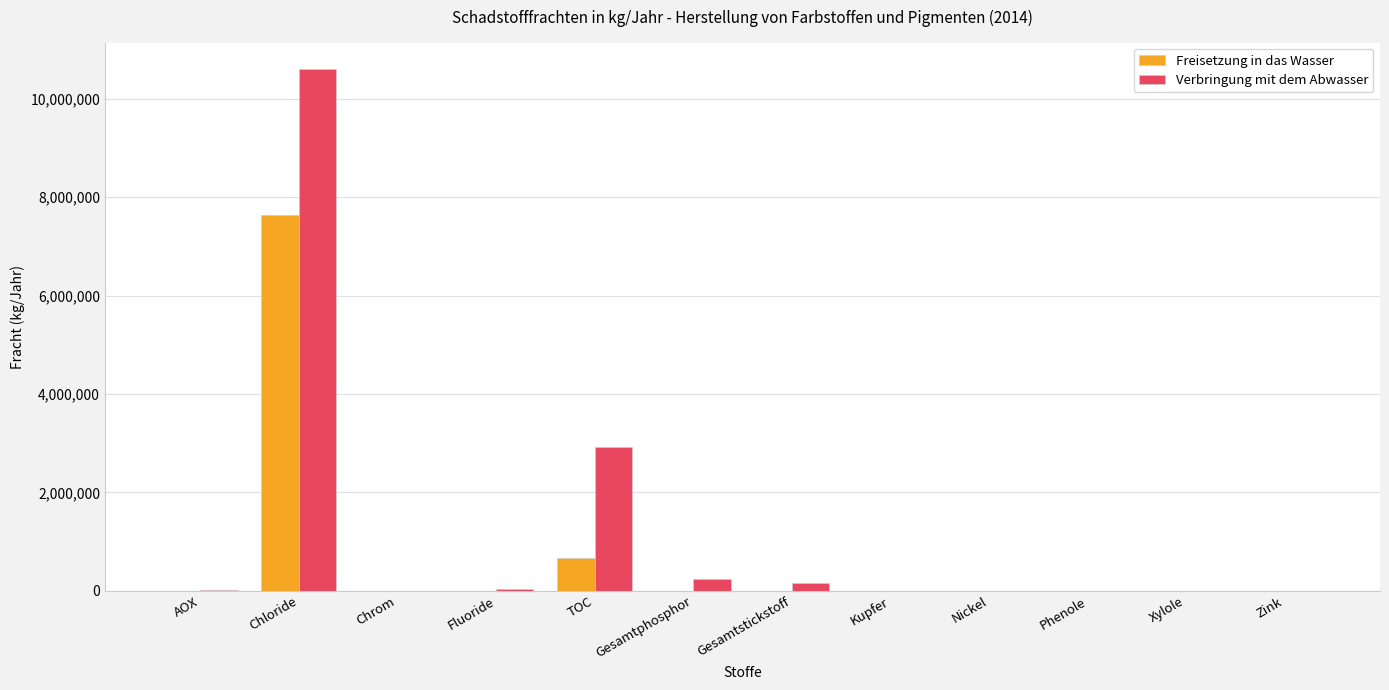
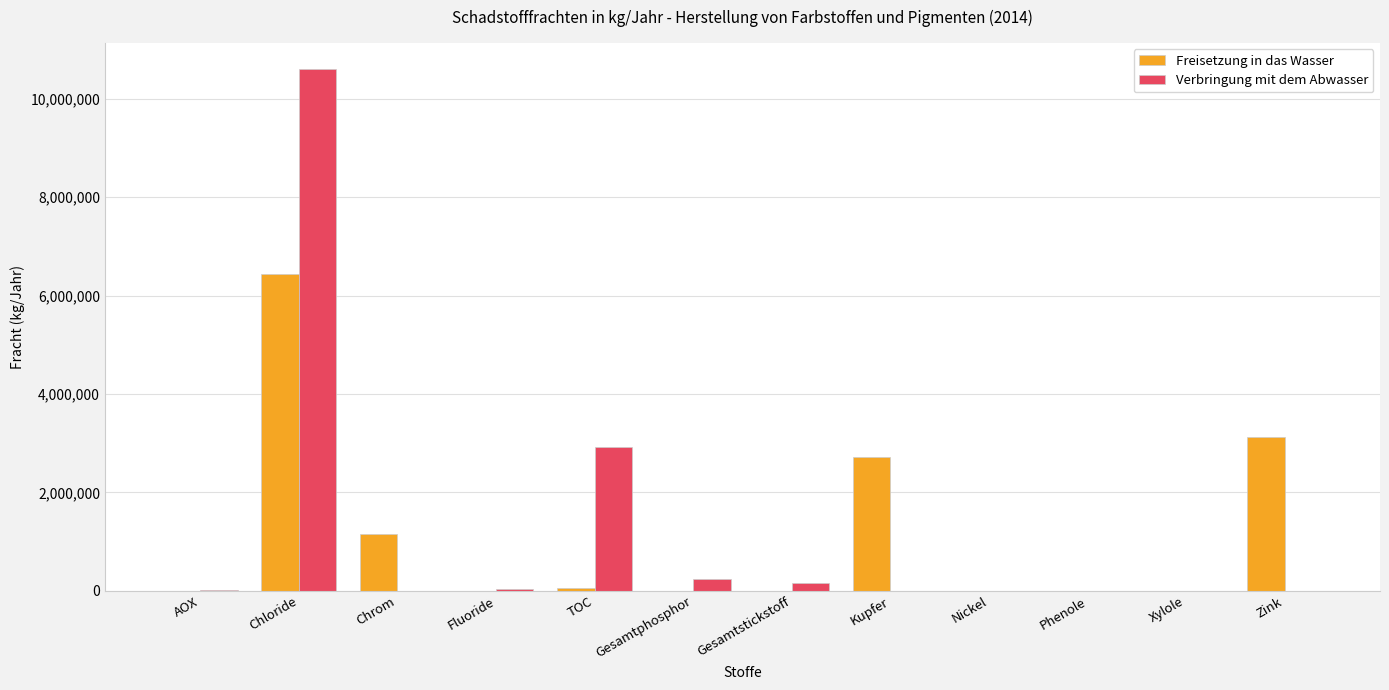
  {
    "Freisetzung in das Wasser": {
      "AOX": "0",
-     "Chloride": "7,600,000",
-     "Chrom": "0",
+     "Chloride": "6,400,000",
+     "Chrom": "1,200,000",
      "Fluoride": "0",
-     "TOC": "700,000",
+     "TOC": "100,000",
      "Gesamtphosphor": "0",
      "Gesamtstickstoff": "0",
-     "Kupfer": "0",
+     "Kupfer": "2,700,000",
      "Phenole": "0",
      "Xylole": "0",
-     "Zink": "0"
+     "Zink": "3,100,000"
    },
    "Verbringung mit dem Abwasser": {
      "Chloride": "10,600,000",
      "TOC": "2,900,000",
      "Gesamtphosphor": "200,000",
      "Gesamtstickstoff": "200,000"
    }
  }
